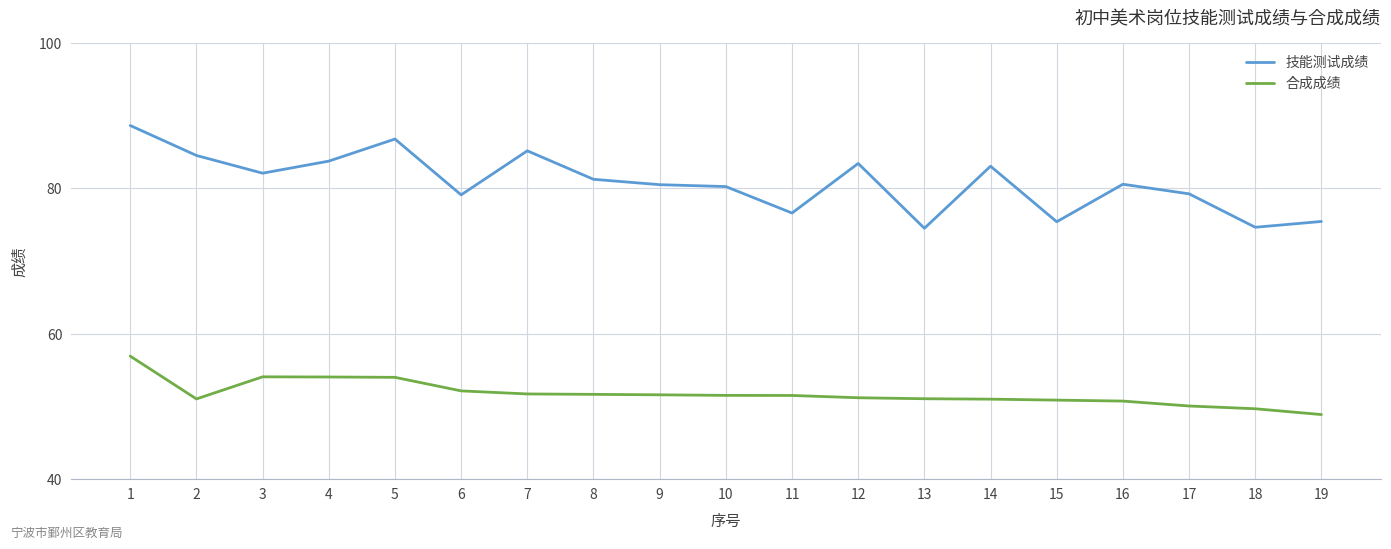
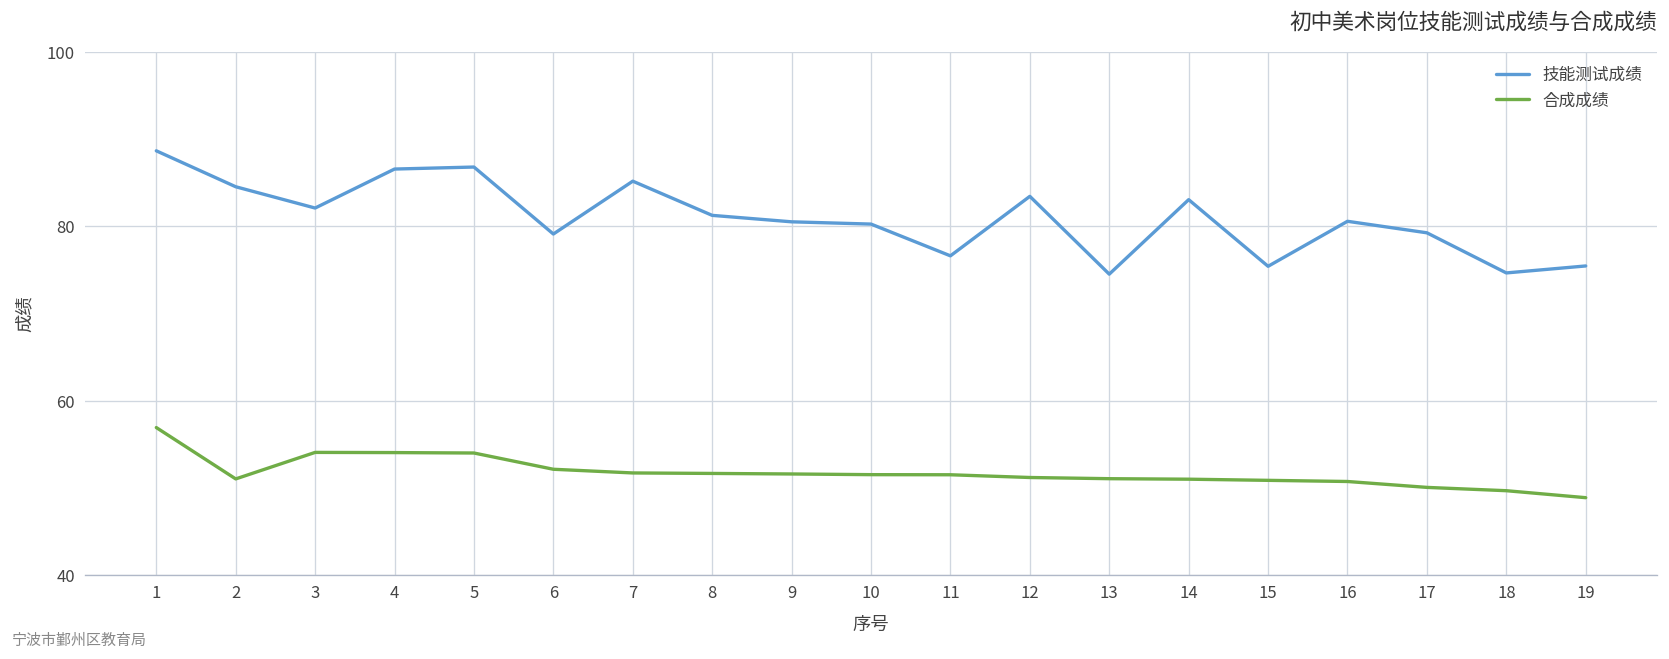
  {
    "技能测试成绩": {
      "1": 89,
      "2": 85,
      "3": 82,
-     "4": 84,
+     "4": 87,
      "5": 87,
      "6": 79,
      "7": 85,
      "8": 81,
      "9": 81,
      "10": 80,
      "11": 77,
      "12": 83,
      "13": 75,
      "14": 83,
      "15": 75,
      "16": 81,
      "17": 79,
      "18": 75,
      "19": 75
    },
    "合成成绩": {
      "1": 57,
      "2": 51,
      "3": 54,
      "4": 54,
      "5": 54,
      "6": 52,
      "7": 52,
      "8": 52,
      "9": 52,
      "10": 52,
      "11": 52,
      "12": 51,
      "13": 51,
      "14": 51,
      "15": 51,
      "16": 51,
      "17": 50,
      "18": 50,
      "19": 49
    }
  }
